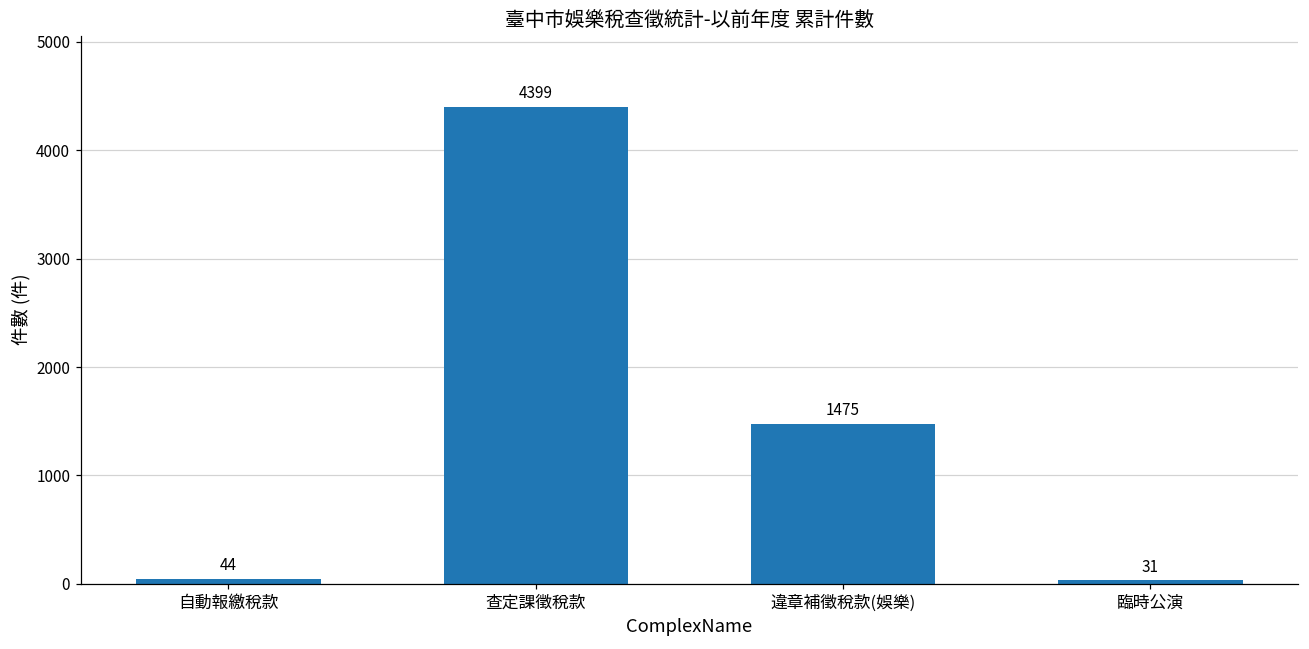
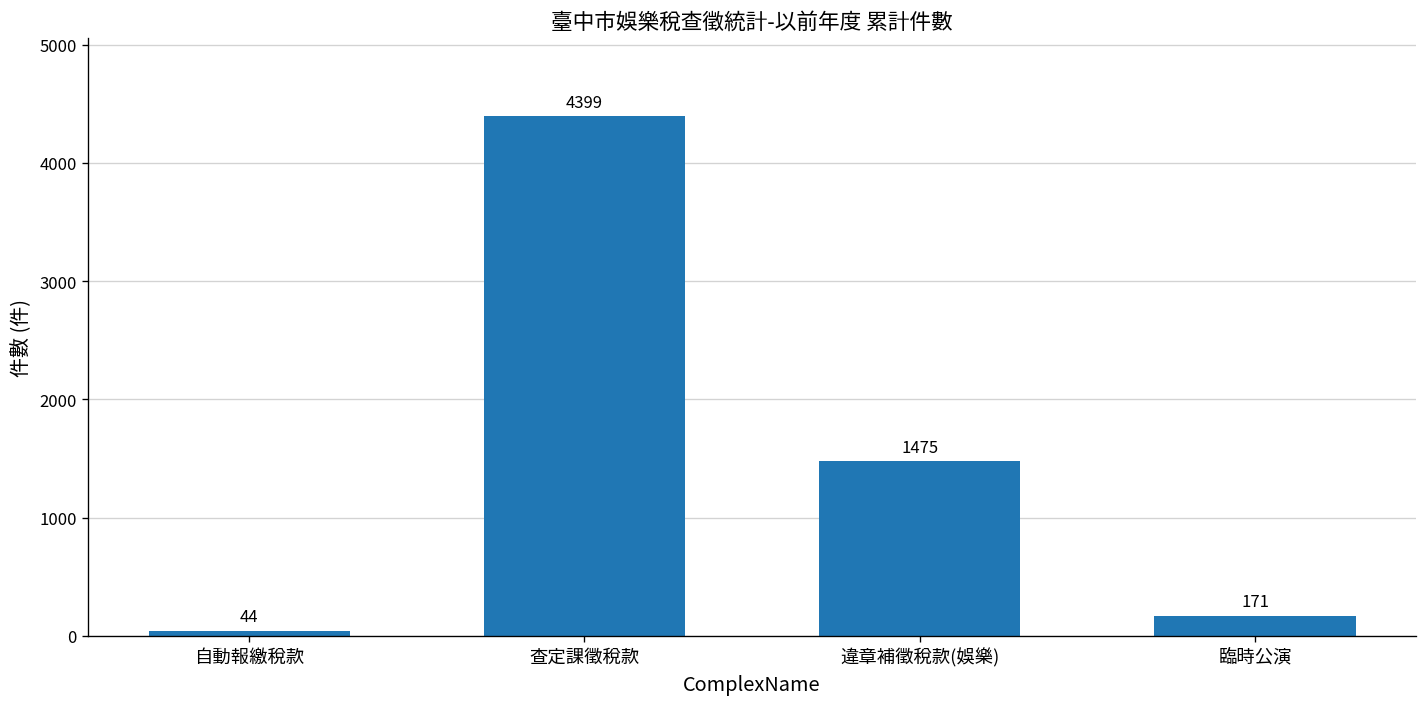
  {
    "自動報繳稅款": 44,
    "查定課徵稅款": 4399,
    "違章補徵稅款(娛樂)": 1475,
-   "臨時公演": 31
+   "臨時公演": 171
  }
